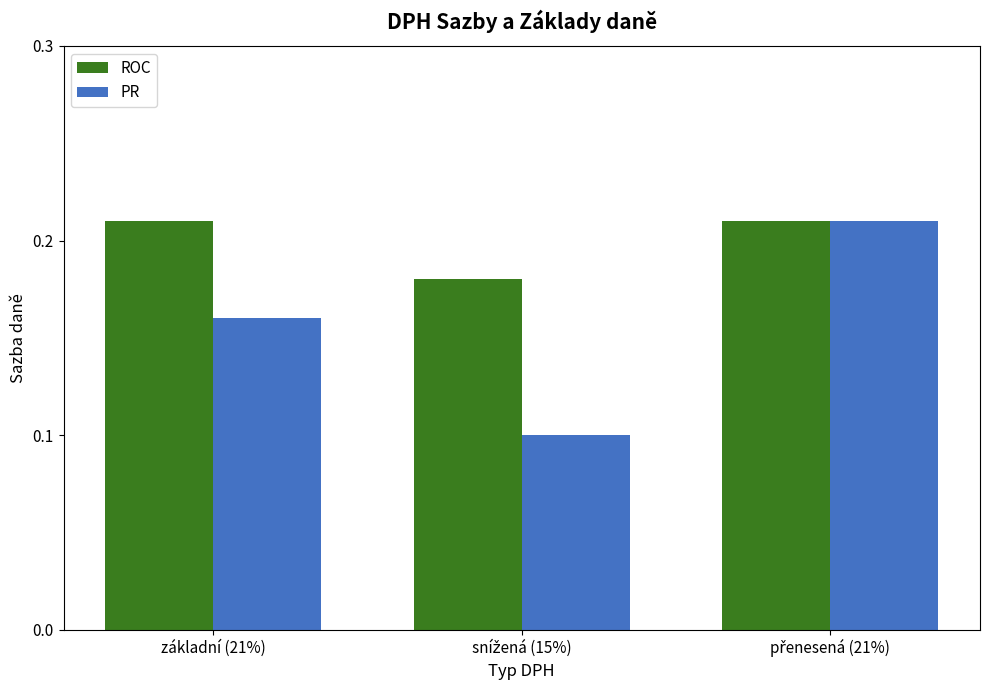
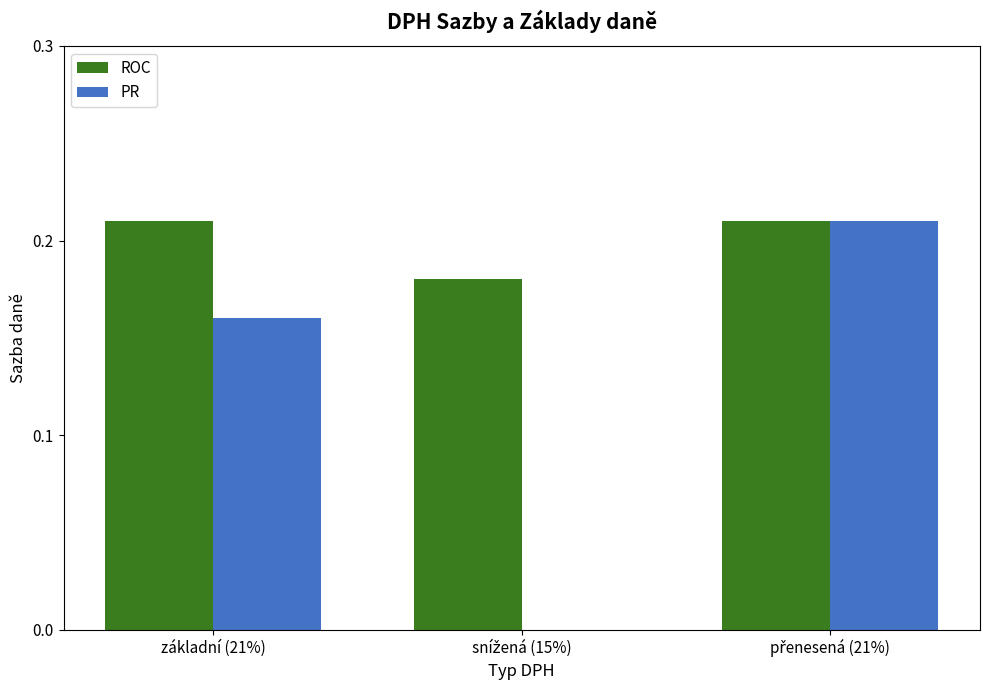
  {
    "ROC": {
      "základní (21%)": 0.210,
      "snížená (15%)": 0.180,
      "přenesená (21%)": 0.210
    },
    "PR": {
      "základní (21%)": 0.160,
-     "snížená (15%)": 0.1,
+     "snížená (15%)": 0.0,
      "přenesená (21%)": 0.210
    }
  }
